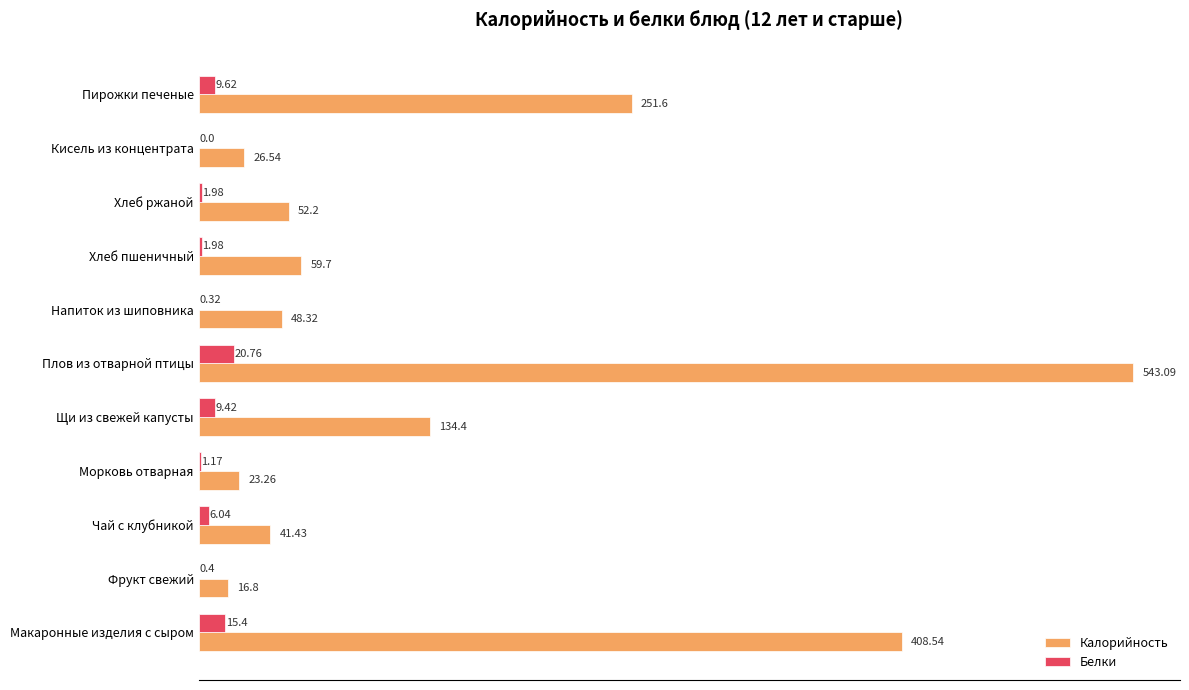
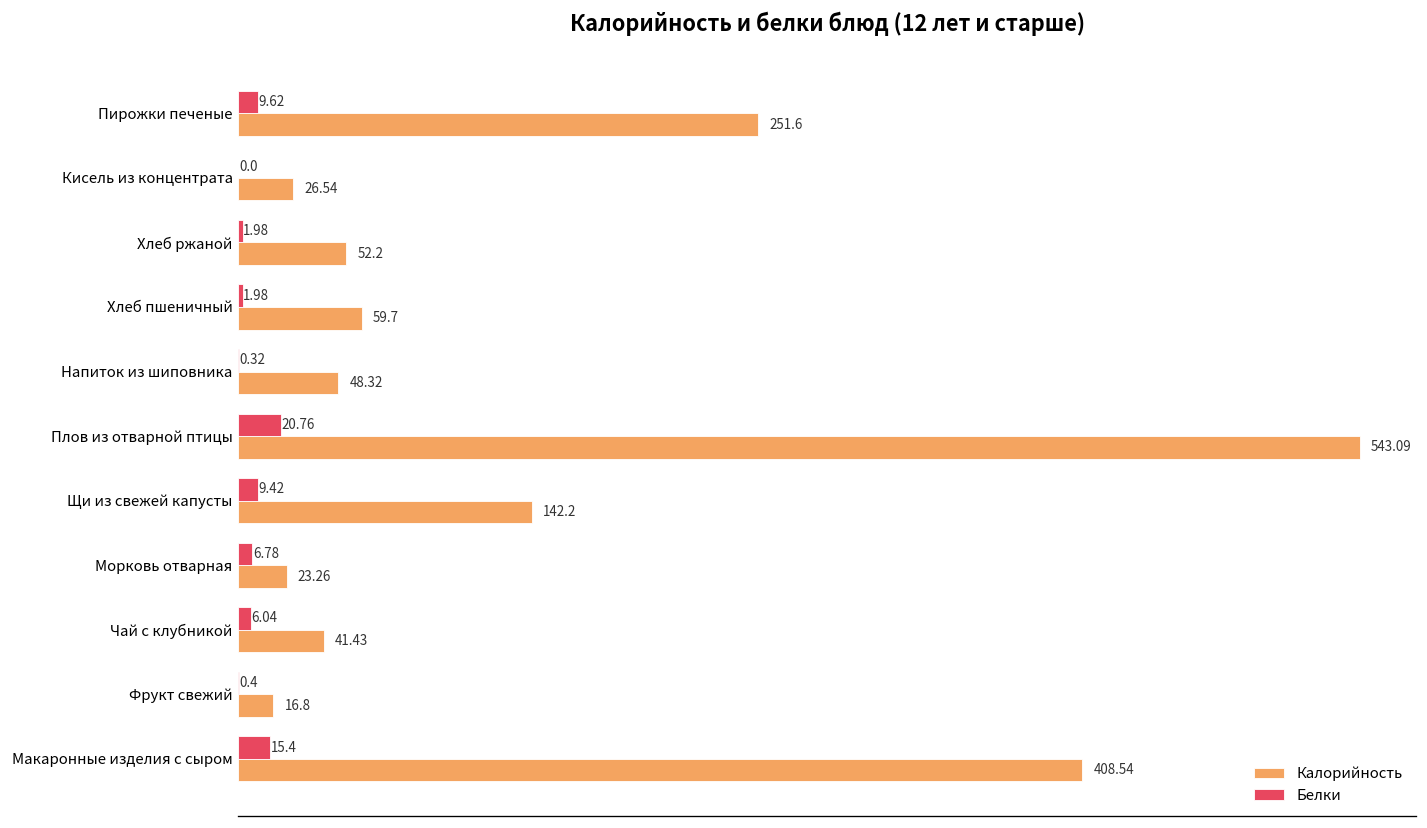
  {
    "Калорийность": {
      "Пирожки печеные": 251.6,
      "Кисель из концентрата": 26.54,
      "Хлеб ржаной": 52.2,
      "Хлеб пшеничный": 59.7,
      "Напиток из шиповника": 48.32,
      "Плов из отварной птицы": 543.09,
-     "Щи из свежей капусты": 134.4,
+     "Щи из свежей капусты": 142.2,
      "Морковь отварная": 23.26,
      "Чай с клубникой": 41.43,
      "Фрукт свежий": 16.8,
      "Макаронные изделия с сыром": 408.54
    },
    "Белки": {
      "Пирожки печеные": 9.62,
      "Кисель из концентрата": 0.0,
      "Хлеб ржаной": 1.98,
      "Хлеб пшеничный": 1.98,
      "Напиток из шиповника": 0.32,
      "Плов из отварной птицы": 20.76,
      "Щи из свежей капусты": 9.42,
-     "Морковь отварная": 1.17,
+     "Морковь отварная": 6.78,
      "Чай с клубникой": 6.04,
      "Фрукт свежий": 0.4,
      "Макаронные изделия с сыром": 15.4
    }
  }
